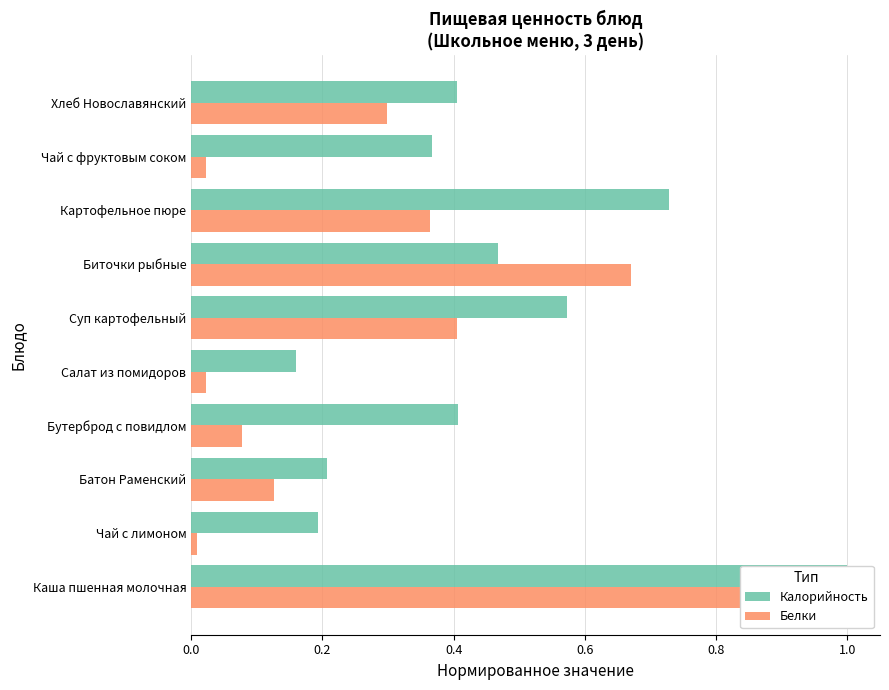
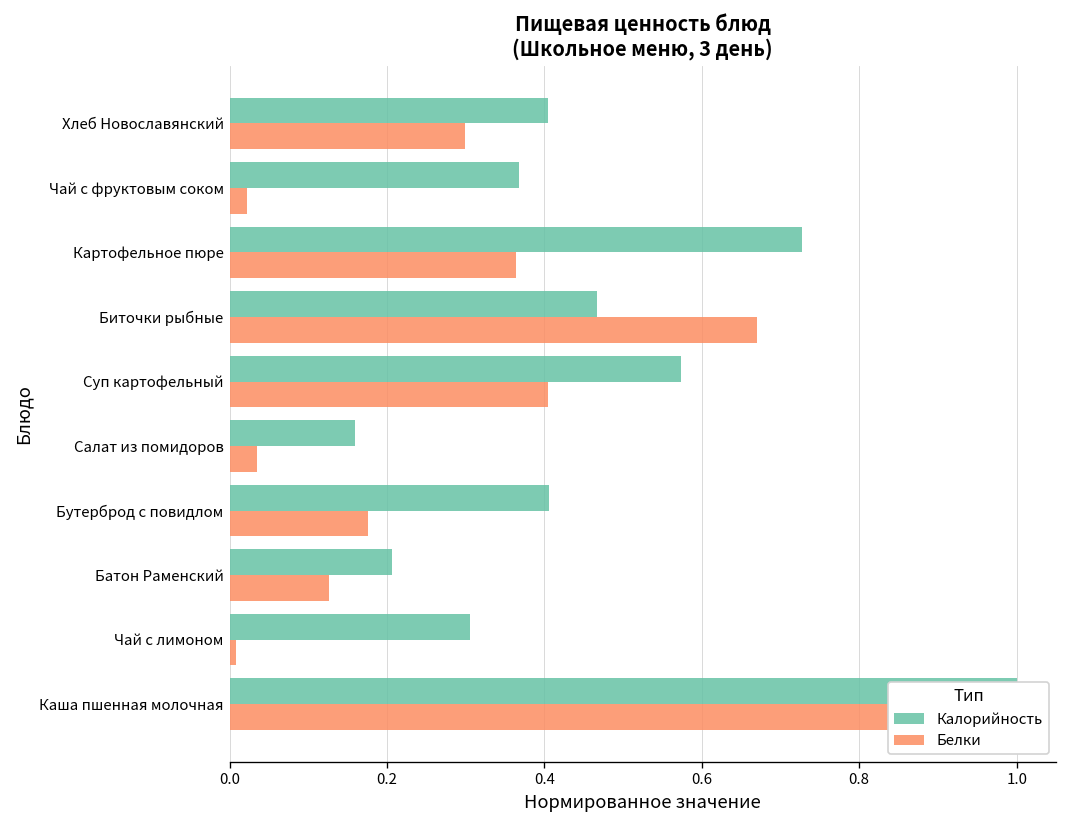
  {
    "Калорийность": {
      "Хлеб Новославянский": 0.40,
      "Чай с фруктовым соком": 0.37,
      "Картофельное пюре": 0.73,
      "Биточки рыбные": 0.47,
      "Суп картофельный": 0.57,
      "Салат из помидоров": 0.16,
      "Бутерброд с повидлом": 0.41,
      "Батон Раменский": 0.21,
-     "Чай с лимоном": 0.19
+     "Чай с лимоном": 0.31
    },
    "Белки": {
      "Хлеб Новославянский": 0.30,
      "Чай с фруктовым соком": 0.02,
      "Картофельное пюре": 0.36,
      "Биточки рыбные": 0.67,
      "Суп картофельный": 0.41,
-     "Салат из помидоров": 0.02,
-     "Бутерброд с повидлом": 0.08,
+     "Салат из помидоров": 0.04,
+     "Бутерброд с повидлом": 0.18,
      "Батон Раменский": 0.13,
      "Чай с лимоном": 0.01
    }
  }
